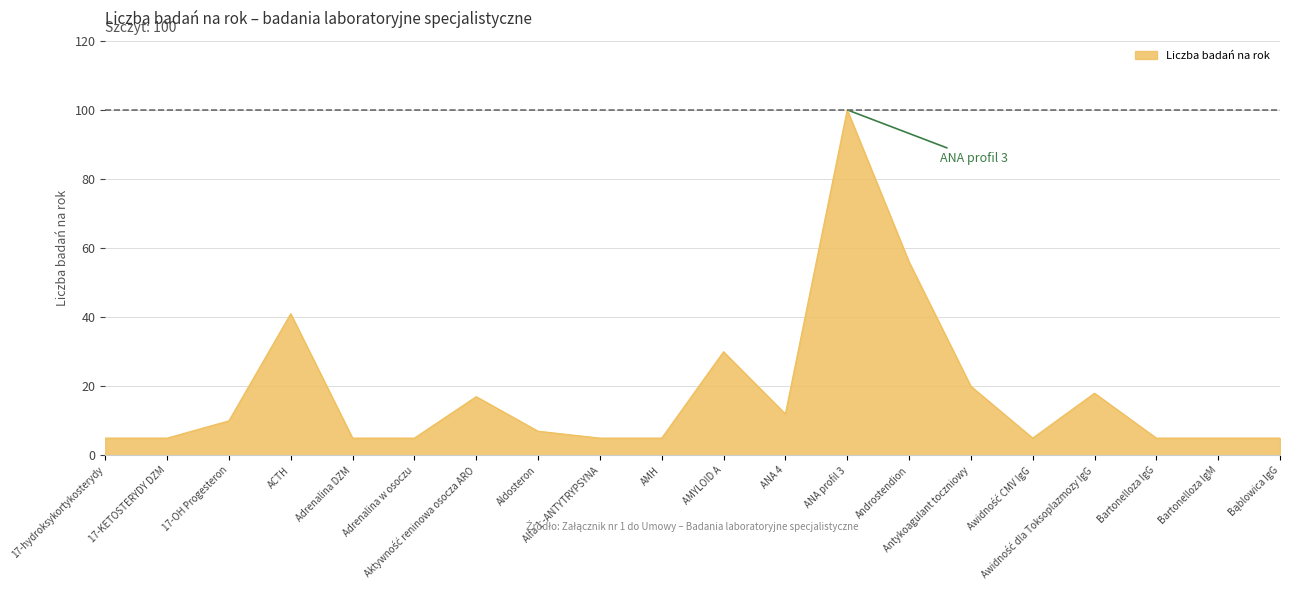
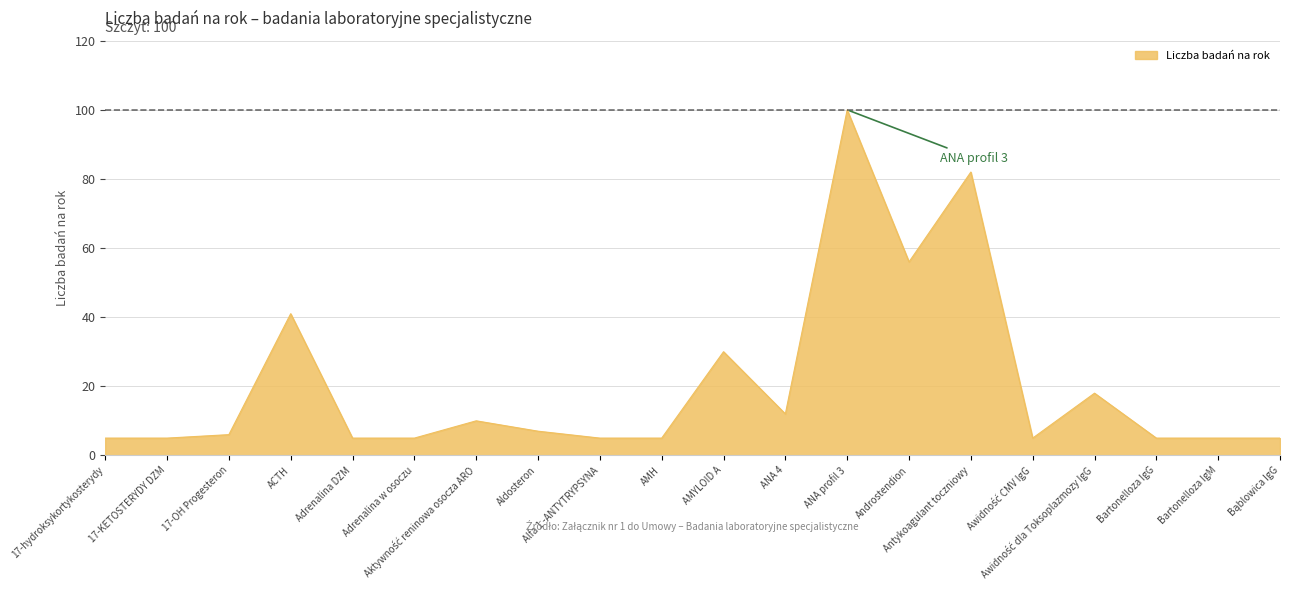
  {
    "17-hydroksykortykosterydy": 5,
    "17-KETOSTERYDY DZM": 5,
-   "17-OH Progesteron": 10,
+   "17-OH Progesteron": 6,
    "ACTH": 41,
    "Adrenalina DZM": 5,
    "Adrenalina w osoczu": 5,
-   "Aktywność reninowa osocza ARO": 17,
+   "Aktywność reninowa osocza ARO": 10,
    "Aldosteron": 7,
    "Alfa 1 -ANTYTRYPSYNA": 5,
    "AMH": 5,
    "AMYLOID A": 30,
    "ANA 4": 12,
    "Androstendion": 56,
-   "Antykoagulant toczniowy": 20,
+   "Antykoagulant toczniowy": 82,
    "Awidność CMV IgG": 5,
    "Awidność dla Toksoplazmozy IgG": 18,
    "Bartonelloza IgG": 5,
    "Bartonelloza IgM": 5,
    "Bąblowica IgG": 5
  }
